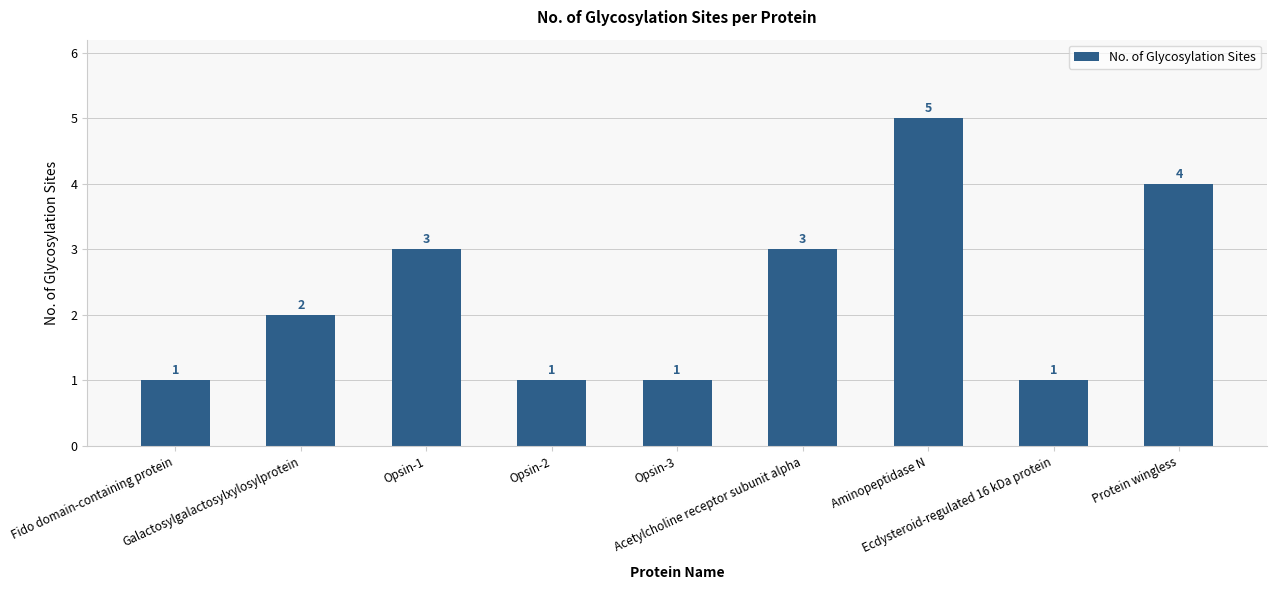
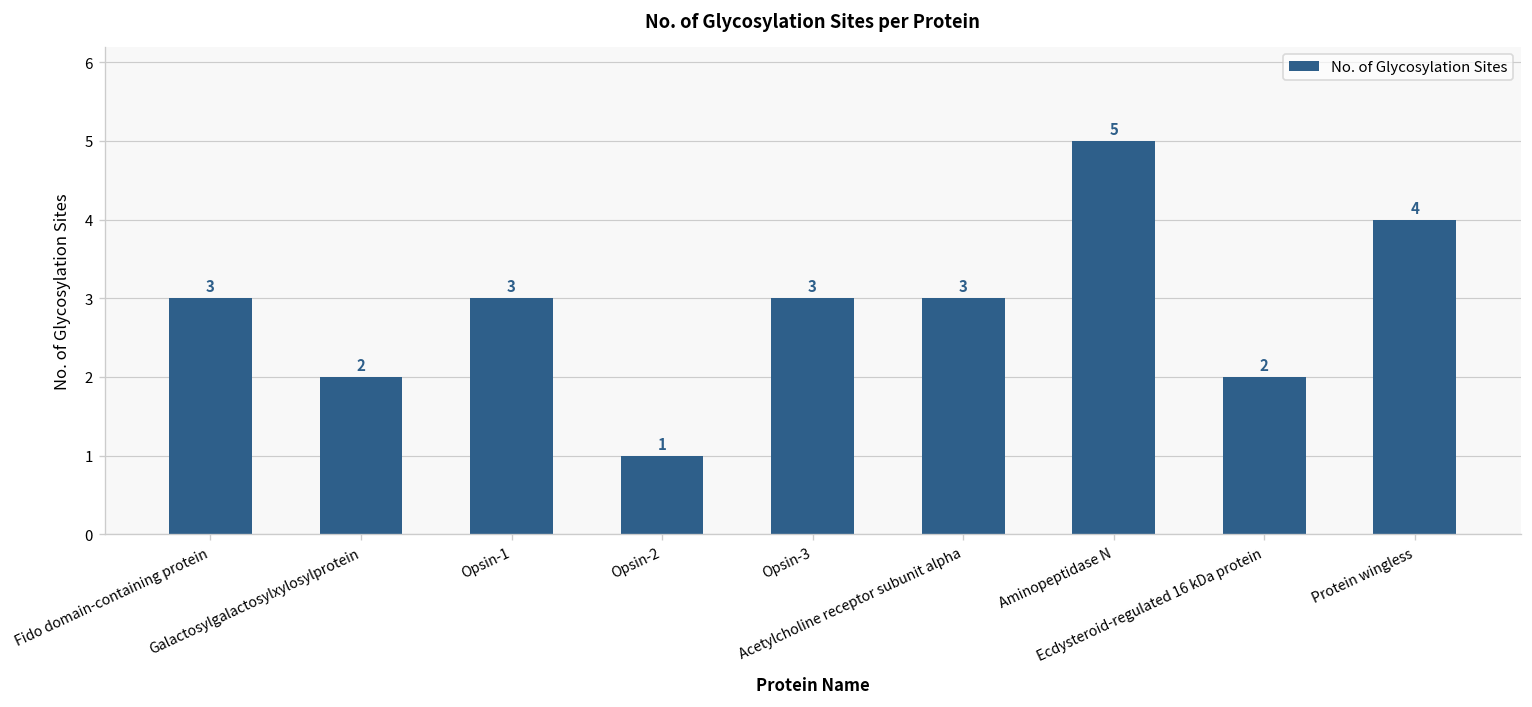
  {
-   "Fido domain-containing protein": 1,
+   "Fido domain-containing protein": 3,
    "Galactosylgalactosylxylosylprotein": 2,
    "Opsin-1": 3,
    "Opsin-2": 1,
-   "Opsin-3": 1,
+   "Opsin-3": 3,
    "Acetylcholine receptor subunit alpha": 3,
    "Aminopeptidase N": 5,
-   "Ecdysteroid-regulated 16 kDa protein": 1,
+   "Ecdysteroid-regulated 16 kDa protein": 2,
    "Protein wingless": 4
  }
